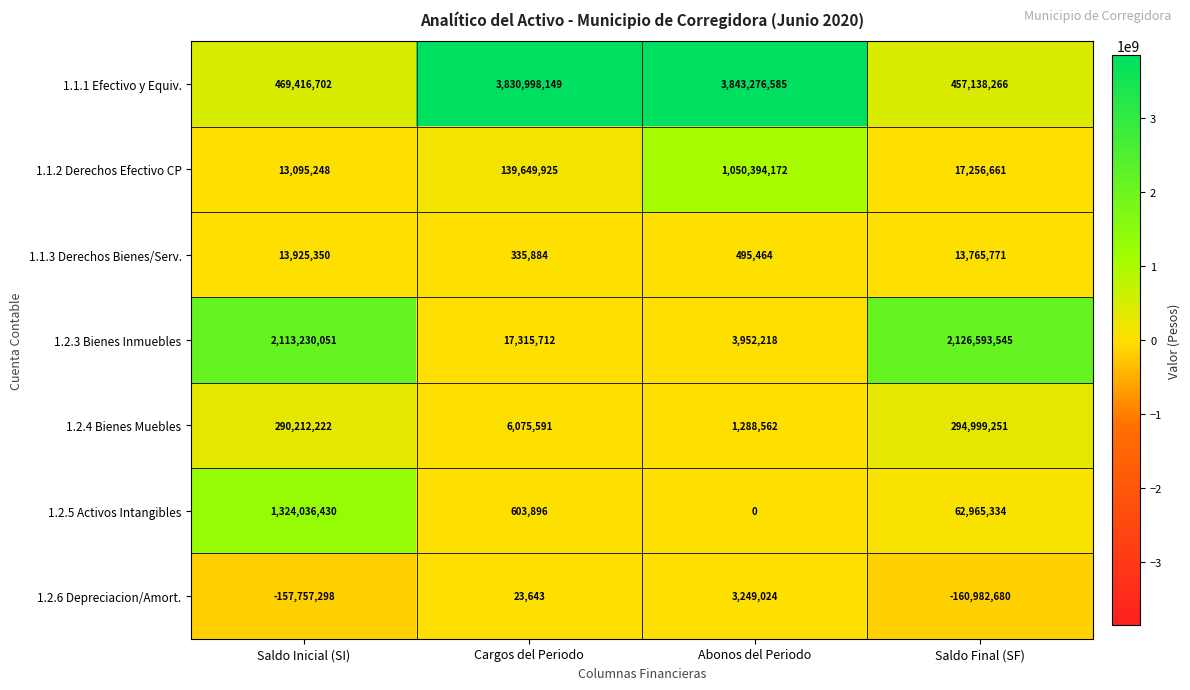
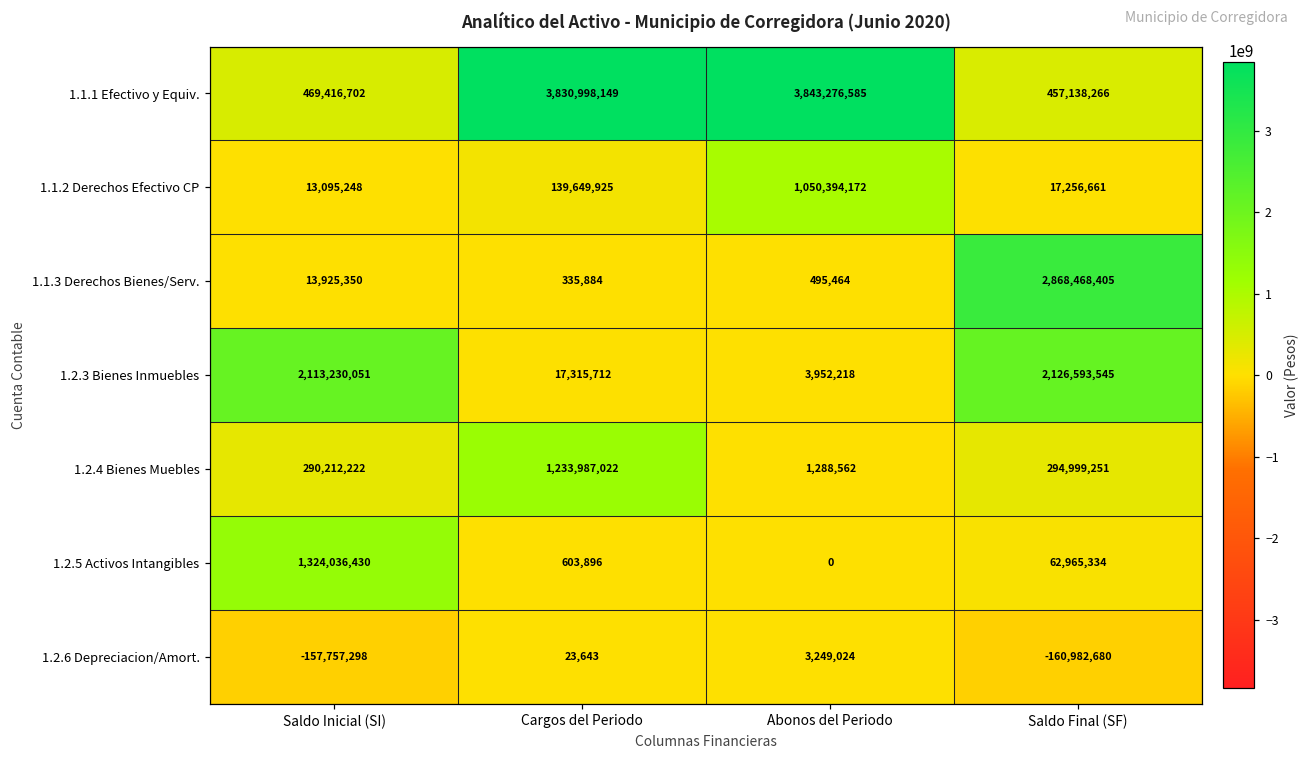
  {
    "1.1.1 Efectivo y Equiv.": {
      "Saldo Inicial (SI)": "469,416,702",
      "Cargos del Periodo": "3,830,998,149",
      "Abonos del Periodo": "3,843,276,585",
      "Saldo Final (SF)": "457,138,266"
    },
    "1.1.2 Derechos Efectivo CP": {
      "Saldo Inicial (SI)": "13,095,248",
      "Cargos del Periodo": "139,649,925",
      "Abonos del Periodo": "1,050,394,172",
      "Saldo Final (SF)": "17,256,661"
    },
    "1.1.3 Derechos Bienes/Serv.": {
      "Saldo Inicial (SI)": "13,925,350",
      "Cargos del Periodo": "335,884",
      "Abonos del Periodo": "495,464",
-     "Saldo Final (SF)": "13,765,771"
+     "Saldo Final (SF)": "2,868,468,405"
    },
    "1.2.3 Bienes Inmuebles": {
      "Saldo Inicial (SI)": "2,113,230,051",
      "Cargos del Periodo": "17,315,712",
      "Abonos del Periodo": "3,952,218",
      "Saldo Final (SF)": "2,126,593,545"
    },
    "1.2.4 Bienes Muebles": {
      "Saldo Inicial (SI)": "290,212,222",
-     "Cargos del Periodo": "6,075,591",
+     "Cargos del Periodo": "1,233,987,022",
      "Abonos del Periodo": "1,288,562",
      "Saldo Final (SF)": "294,999,251"
    },
    "1.2.5 Activos Intangibles": {
      "Saldo Inicial (SI)": "1,324,036,430",
      "Cargos del Periodo": "603,896",
      "Abonos del Periodo": "0",
      "Saldo Final (SF)": "62,965,334"
    },
    "1.2.6 Depreciacion/Amort.": {
      "Saldo Inicial (SI)": "-157,757,298",
      "Cargos del Periodo": "23,643",
      "Abonos del Periodo": "3,249,024",
      "Saldo Final (SF)": "-160,982,680"
    }
  }
